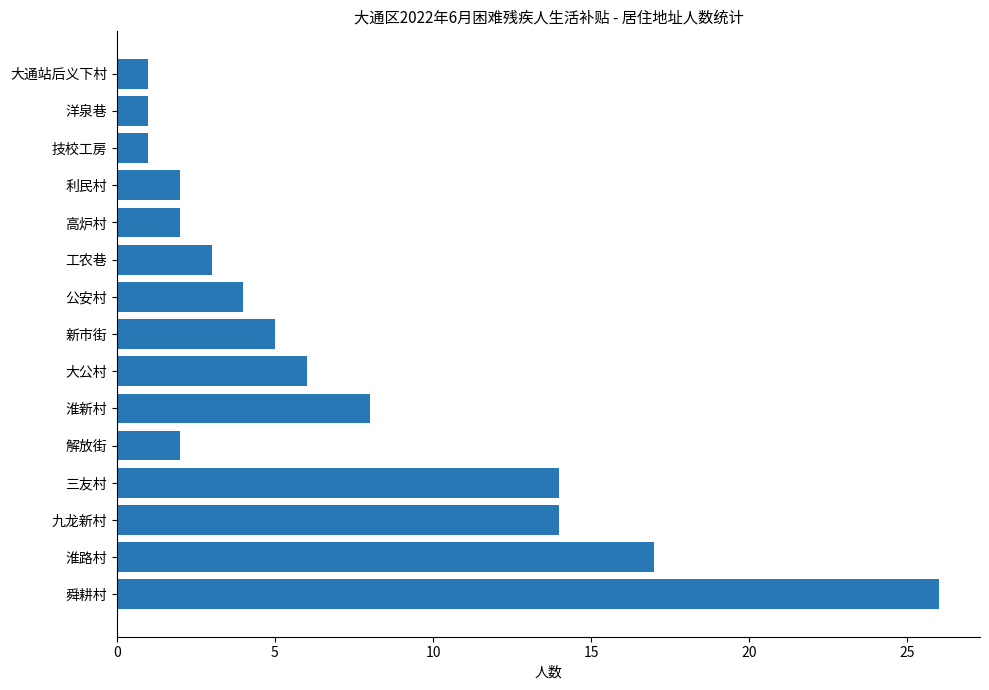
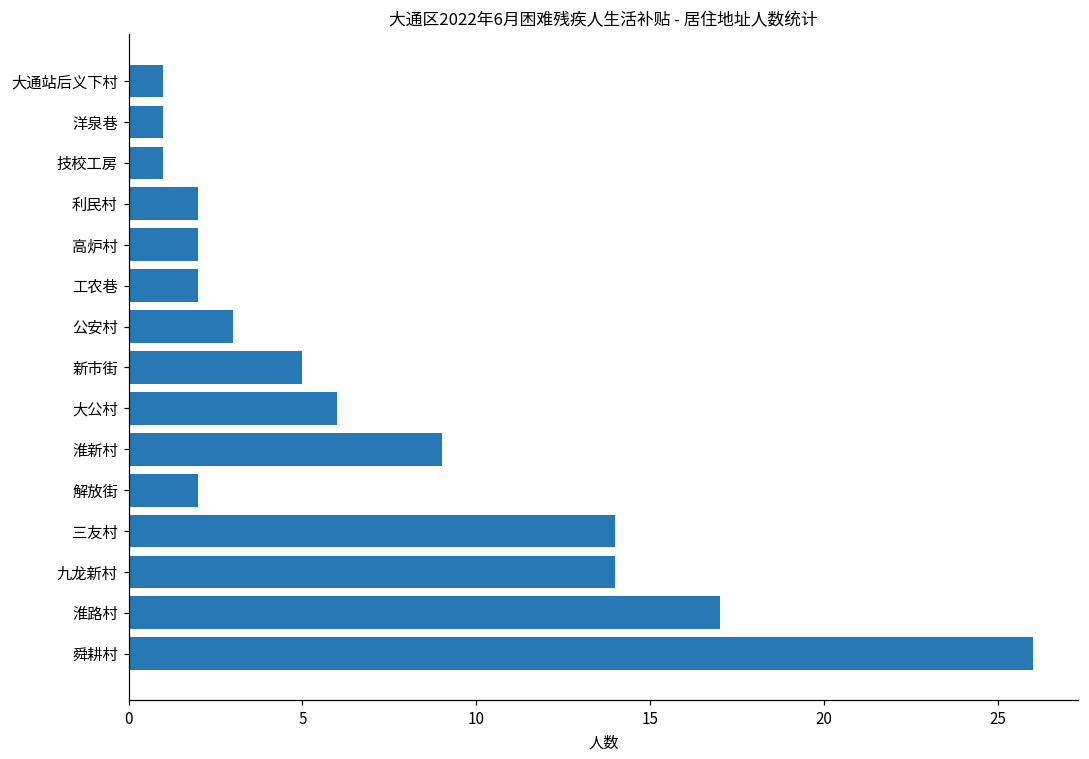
  {
    "大通站后义下村": 1,
    "洋泉巷": 1,
    "技校工房": 1,
    "利民村": 2,
    "高炉村": 2,
-   "工农巷": 3,
-   "公安村": 4,
+   "工农巷": 2,
+   "公安村": 3,
    "新市街": 5,
    "大公村": 6,
-   "淮新村": 8,
+   "淮新村": 9,
    "解放街": 2,
    "三友村": 14,
    "九龙新村": 14,
    "淮路村": 17,
    "舜耕村": 26
  }
